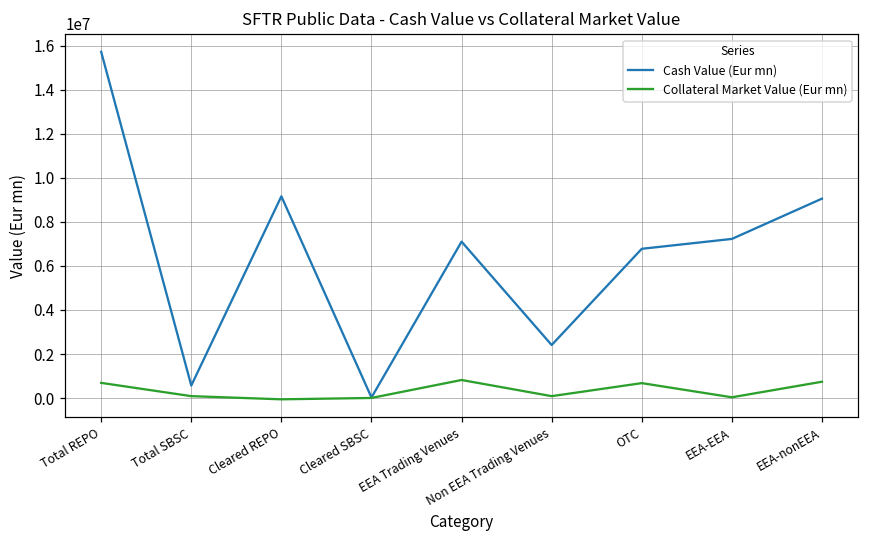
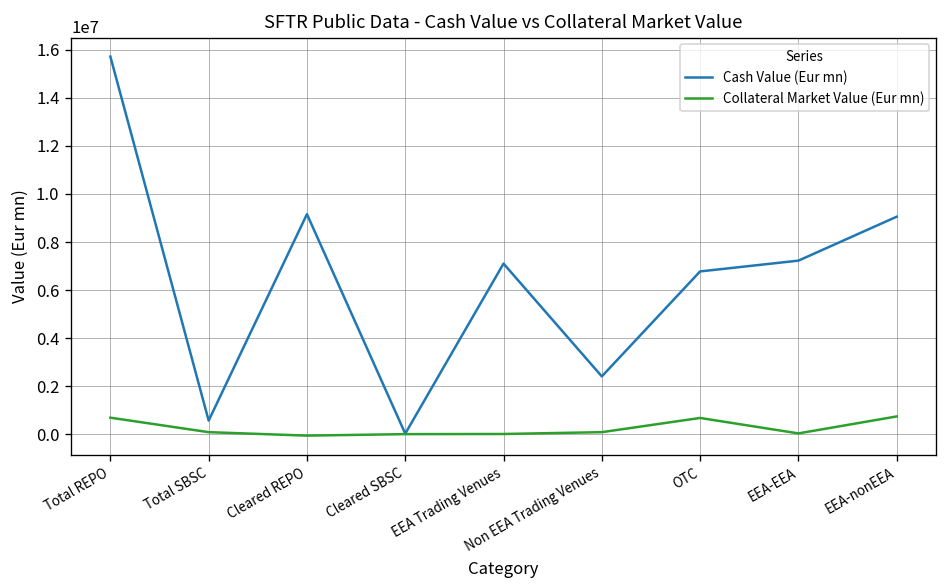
  {
    "Cash Value (Eur mn)": {
      "Total REPO": 15700000,
      "Total SBSC": 600000,
      "Cleared REPO": 9200000,
      "EEA Trading Venues": 7100000,
      "Non EEA Trading Venues": 2400000,
      "OTC": 6800000,
      "EEA-EEA": 7200000,
      "EEA-nonEEA": 9100000
    },
    "Collateral Market Value (Eur mn)": {
      "Total REPO": 700000,
      "Total SBSC": 100000,
      "Cleared REPO": -100000,
-     "EEA Trading Venues": 800000,
+     "EEA Trading Venues": 0,
      "Non EEA Trading Venues": 100000,
      "OTC": 700000,
      "EEA-EEA": 0,
      "EEA-nonEEA": 700000
    }
  }
